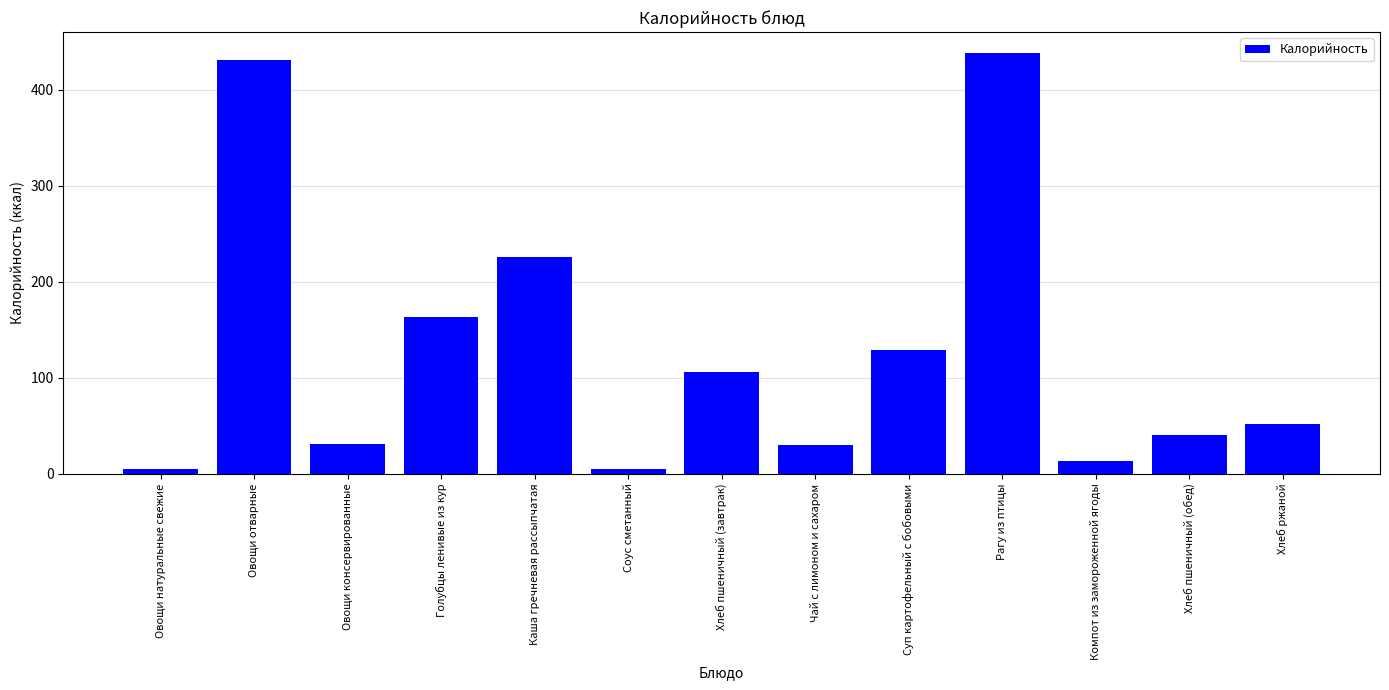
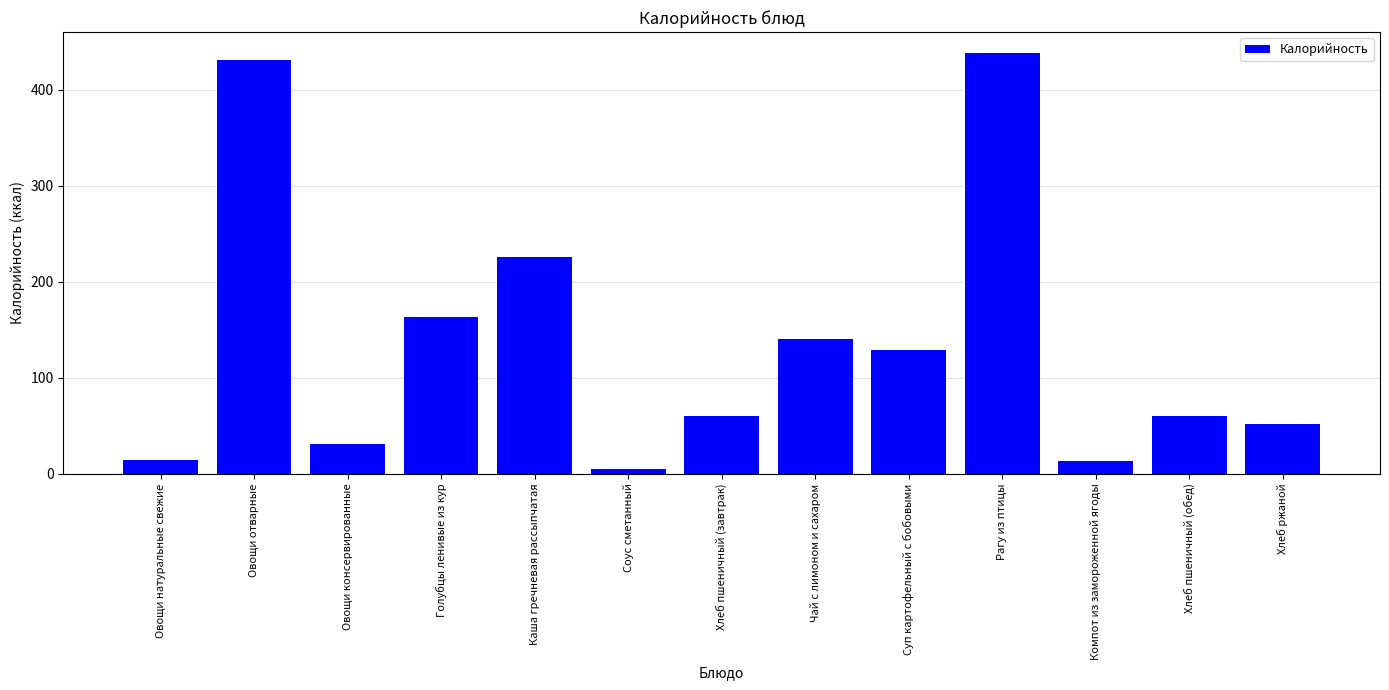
  {
-   "Овощи натуральные свежие": 0,
+   "Овощи натуральные свежие": 10,
    "Овощи отварные": 430,
    "Овощи консервированные": 30,
    "Голубцы ленивые из кур": 160,
    "Каша гречневая рассыпчатая": 230,
    "Соус сметанный": 10,
-   "Хлеб пшеничный (завтрак)": 110,
-   "Чай с лимоном и сахаром": 30,
+   "Хлеб пшеничный (завтрак)": 60,
+   "Чай с лимоном и сахаром": 140,
    "Суп картофельный с бобовыми": 130,
    "Рагу из птицы": 440,
    "Компот из замороженной ягоды": 10,
-   "Хлеб пшеничный (обед)": 40,
+   "Хлеб пшеничный (обед)": 60,
    "Хлеб ржаной": 50
  }
